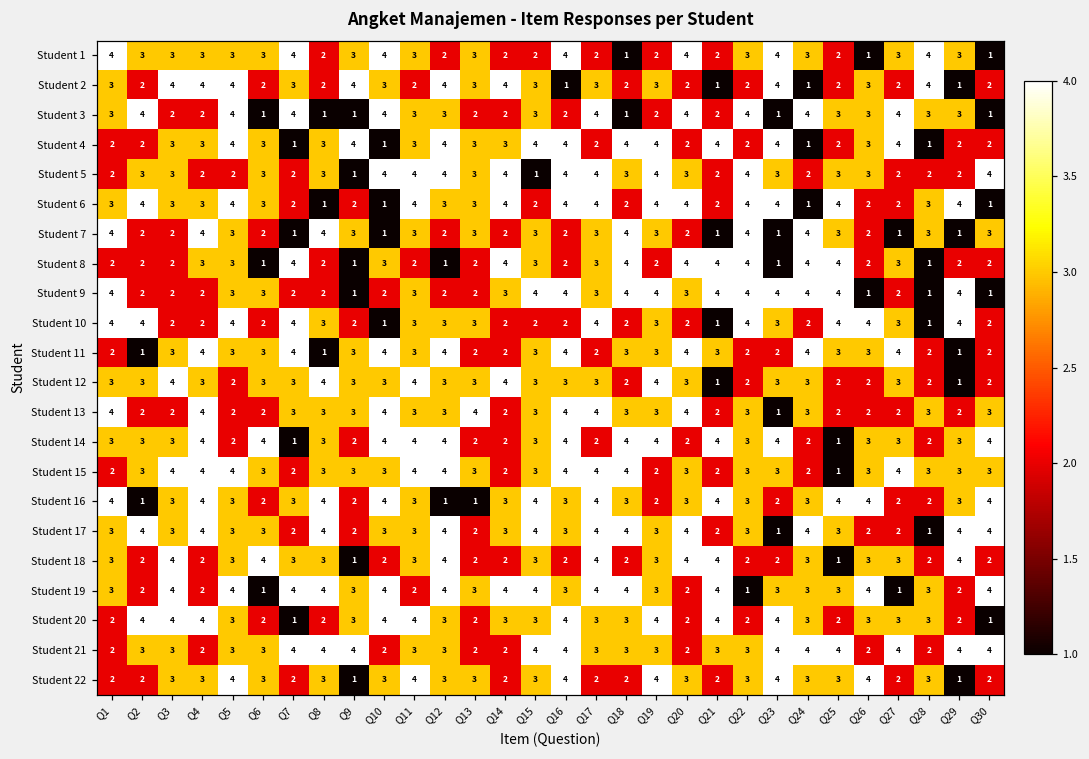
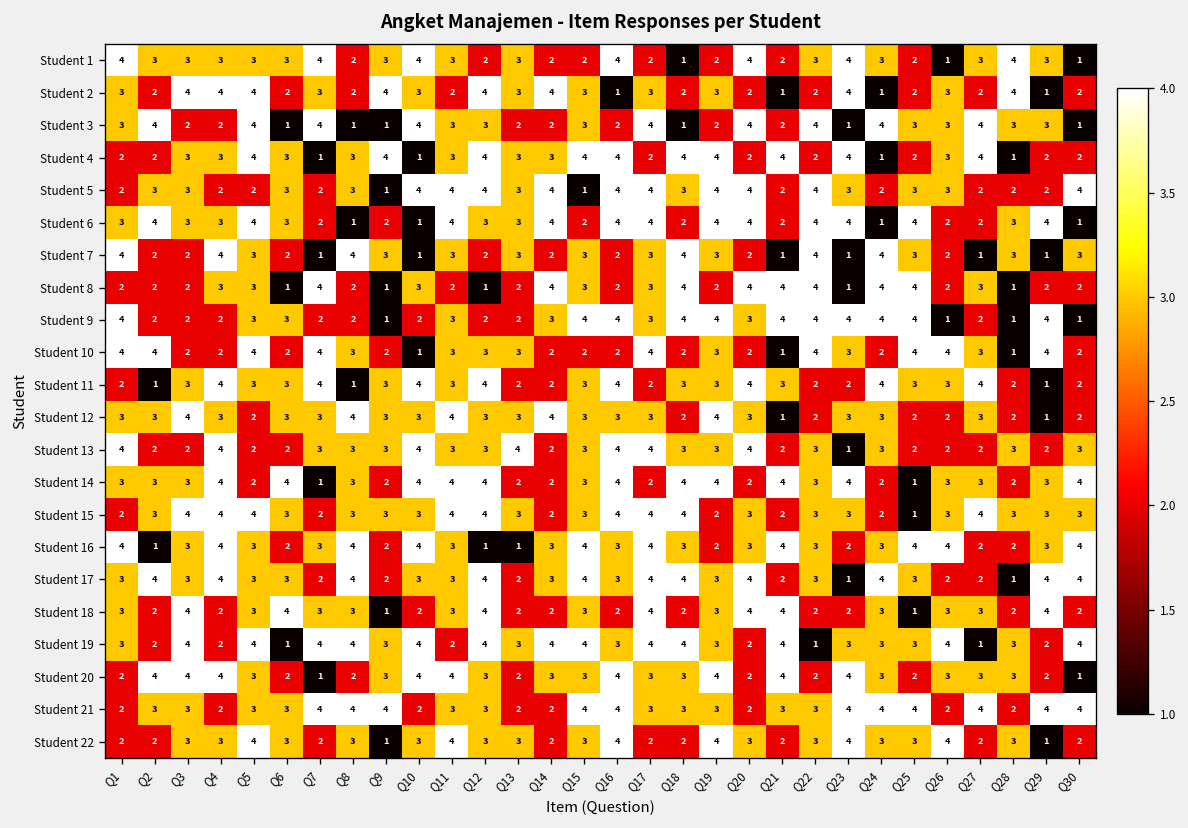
  {
    "Student 5": {
      "Q1": 2,
      "Q2": 3,
      "Q3": 3,
      "Q4": 2,
      "Q5": 2,
      "Q6": 3,
      "Q7": 2,
      "Q8": 3,
      "Q9": 1,
      "Q10": 4,
      "Q11": 4,
      "Q12": 4,
      "Q13": 3,
      "Q14": 4,
      "Q15": 1,
      "Q16": 4,
      "Q17": 4,
      "Q18": 3,
      "Q19": 4,
-     "Q20": 3,
+     "Q20": 4,
      "Q21": 2,
      "Q22": 4,
      "Q23": 3,
      "Q24": 2,
      "Q25": 3,
      "Q26": 3,
      "Q27": 2,
      "Q28": 2,
      "Q29": 2,
      "Q30": 4
    }
  }
